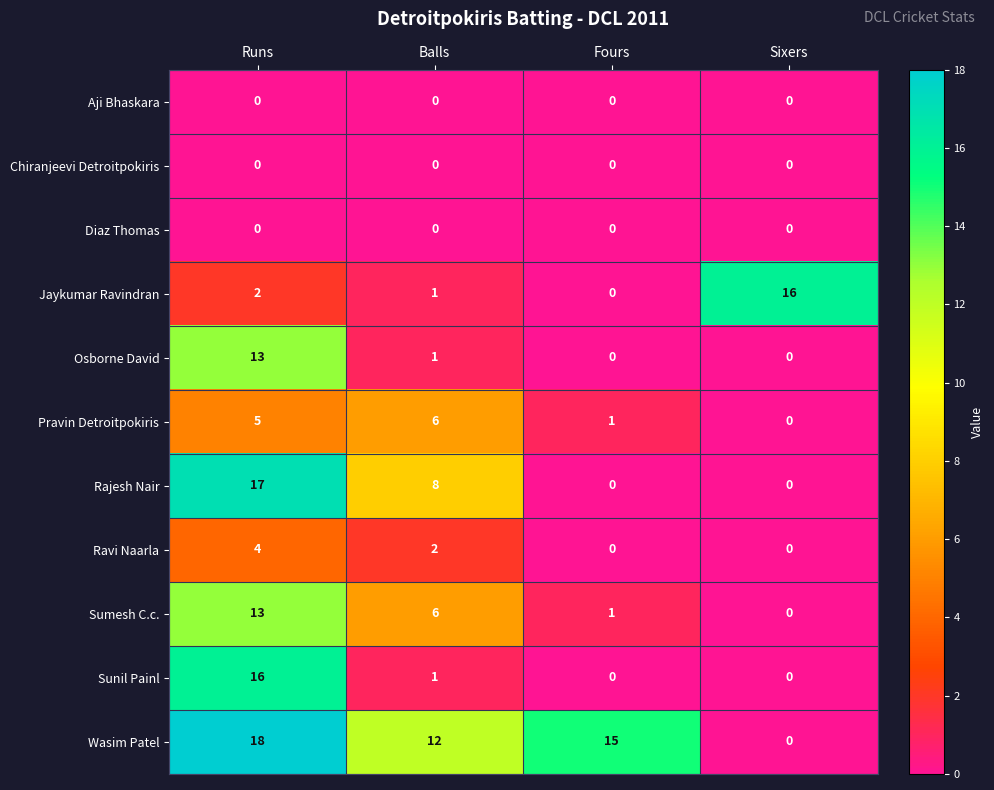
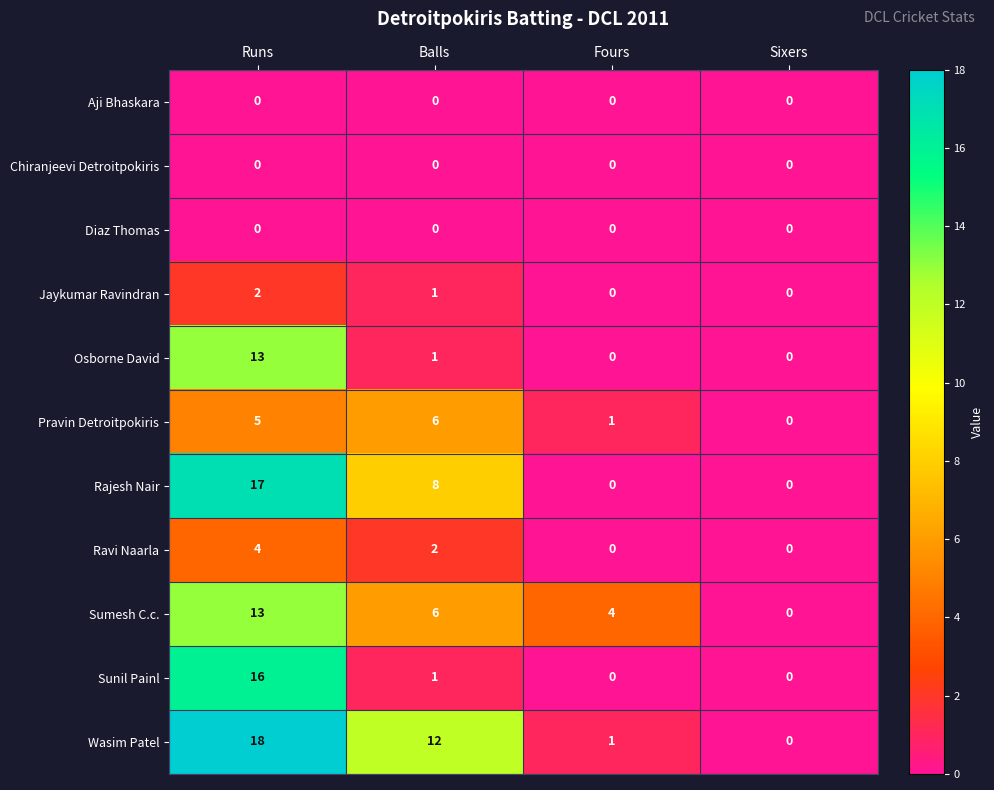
  {
    "Aji Bhaskara": {
      "Runs": 0,
      "Balls": 0,
      "Fours": 0,
      "Sixers": 0
    },
    "Chiranjeevi Detroitpokiris": {
      "Runs": 0,
      "Balls": 0,
      "Fours": 0,
      "Sixers": 0
    },
    "Diaz Thomas": {
      "Runs": 0,
      "Balls": 0,
      "Fours": 0,
      "Sixers": 0
    },
    "Jaykumar Ravindran": {
      "Runs": 2,
      "Balls": 1,
      "Fours": 0,
-     "Sixers": 16
+     "Sixers": 0
    },
    "Osborne David": {
      "Runs": 13,
      "Balls": 1,
      "Fours": 0,
      "Sixers": 0
    },
    "Pravin Detroitpokiris": {
      "Runs": 5,
      "Balls": 6,
      "Fours": 1,
      "Sixers": 0
    },
    "Rajesh Nair": {
      "Runs": 17,
      "Balls": 8,
      "Fours": 0,
      "Sixers": 0
    },
    "Ravi Naarla": {
      "Runs": 4,
      "Balls": 2,
      "Fours": 0,
      "Sixers": 0
    },
    "Sumesh C.c.": {
      "Runs": 13,
      "Balls": 6,
-     "Fours": 1,
+     "Fours": 4,
      "Sixers": 0
    },
    "Sunil Painl": {
      "Runs": 16,
      "Balls": 1,
      "Fours": 0,
      "Sixers": 0
    },
    "Wasim Patel": {
      "Runs": 18,
      "Balls": 12,
-     "Fours": 15,
+     "Fours": 1,
      "Sixers": 0
    }
  }
